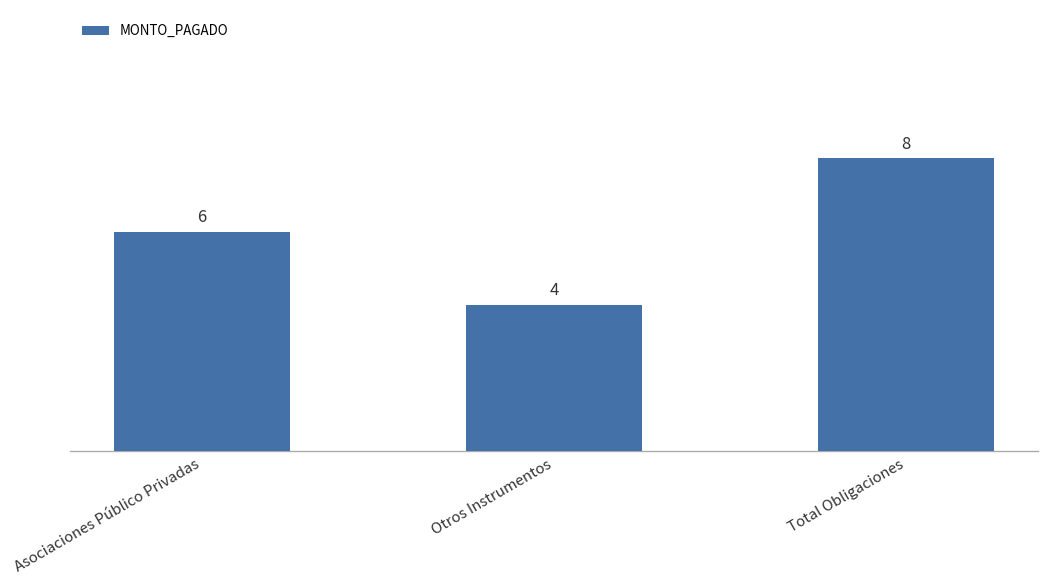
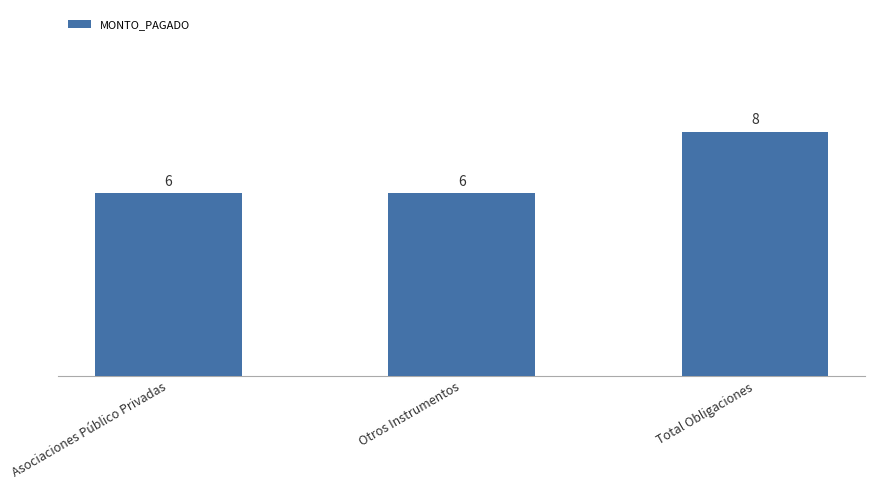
  {
    "Asociaciones Público Privadas": 6,
-   "Otros Instrumentos": 4,
+   "Otros Instrumentos": 6,
    "Total Obligaciones": 8
  }
